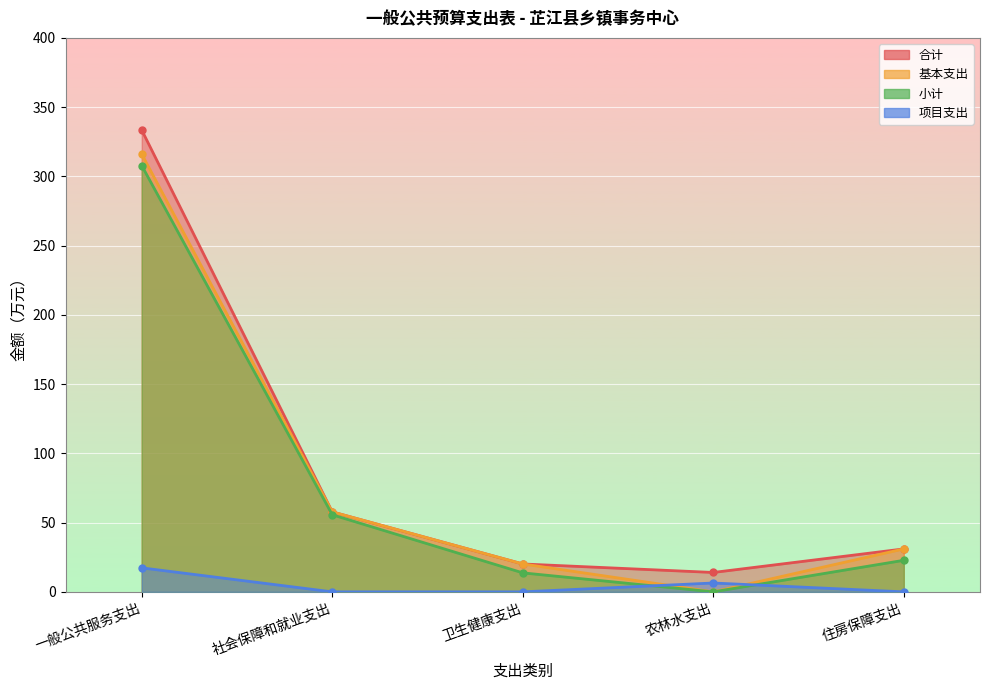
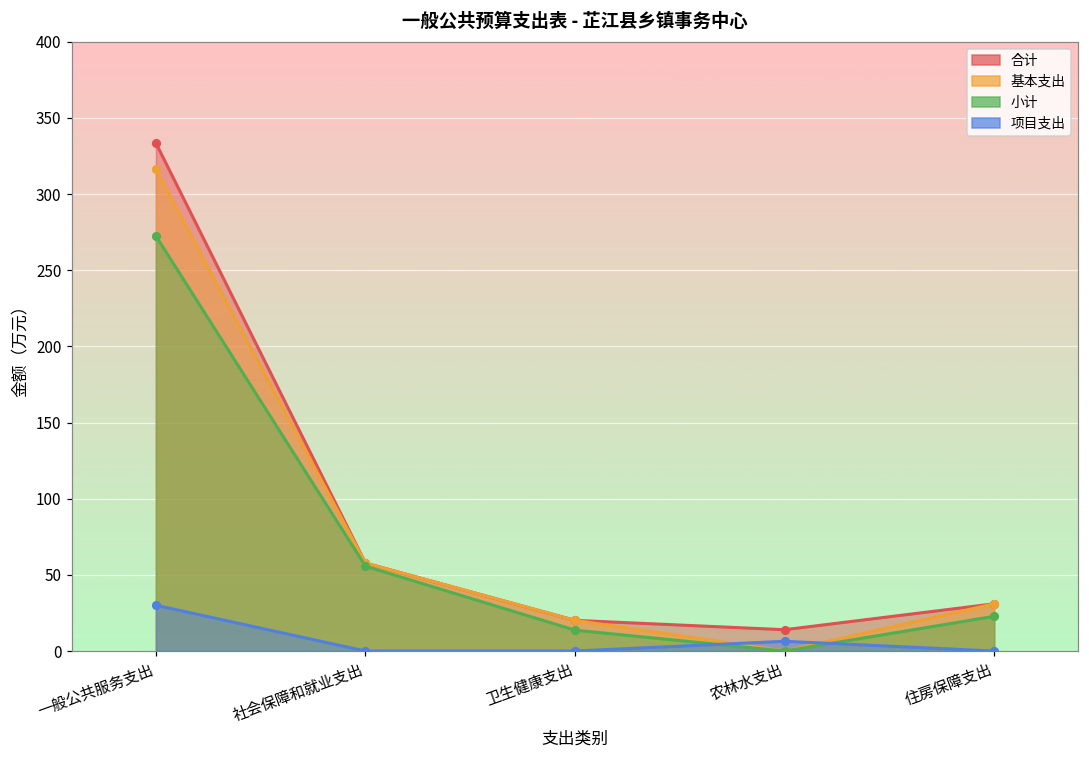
  {
    "小计": {
-     "一般公共服务支出": 308,
+     "一般公共服务支出": 272,
      "社会保障和就业支出": 56,
      "卫生健康支出": 14,
      "住房保障支出": 23
    },
    "项目支出": {
-     "一般公共服务支出": 17,
+     "一般公共服务支出": 30,
      "社会保障和就业支出": 0,
      "卫生健康支出": 0,
      "农林水支出": 6,
      "住房保障支出": 0
    }
  }
